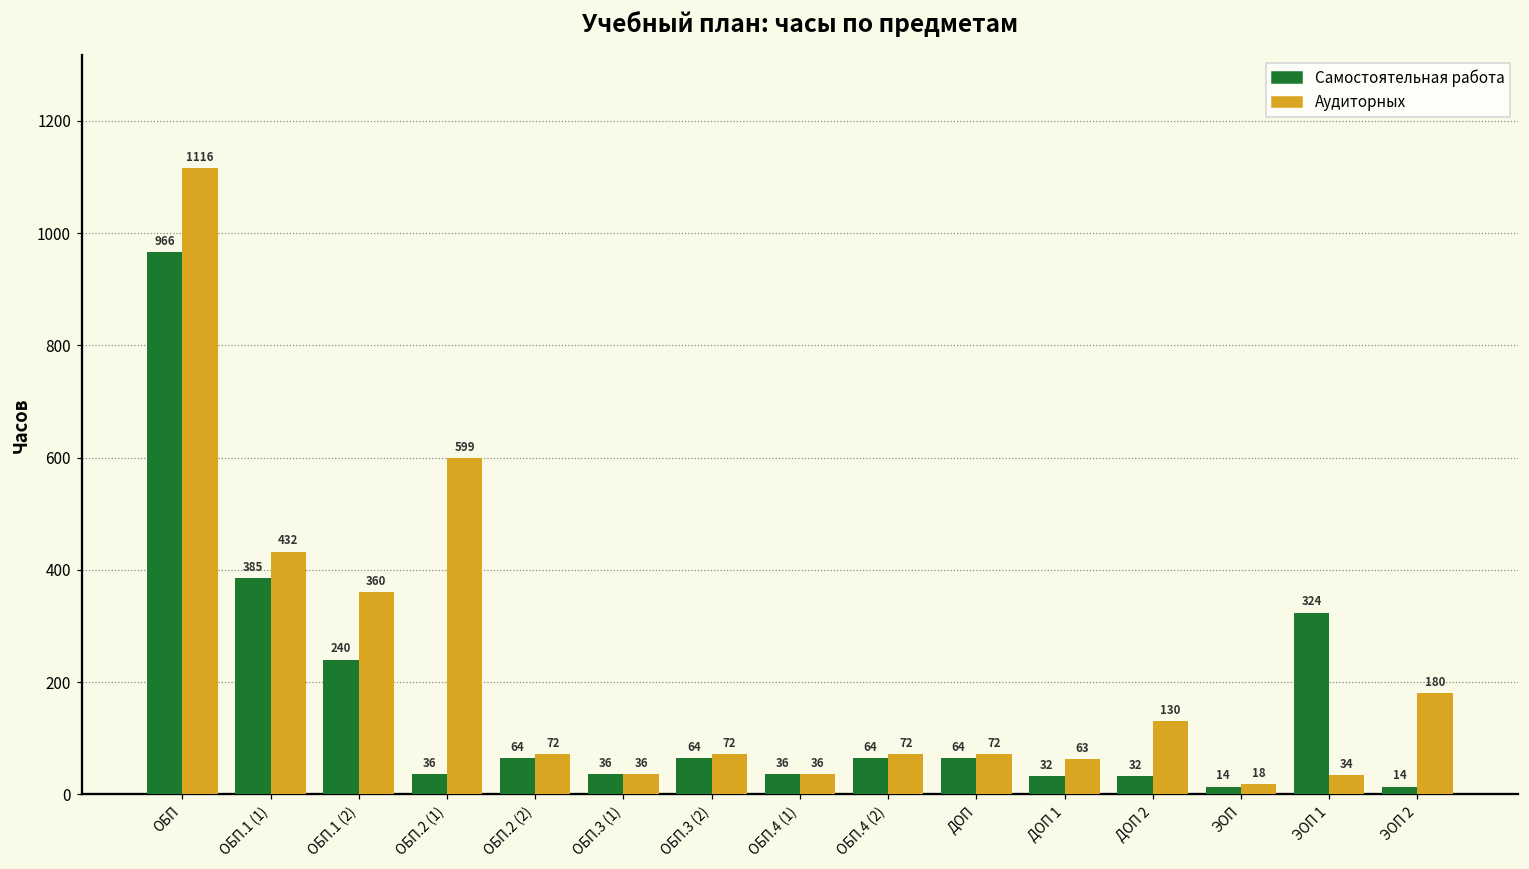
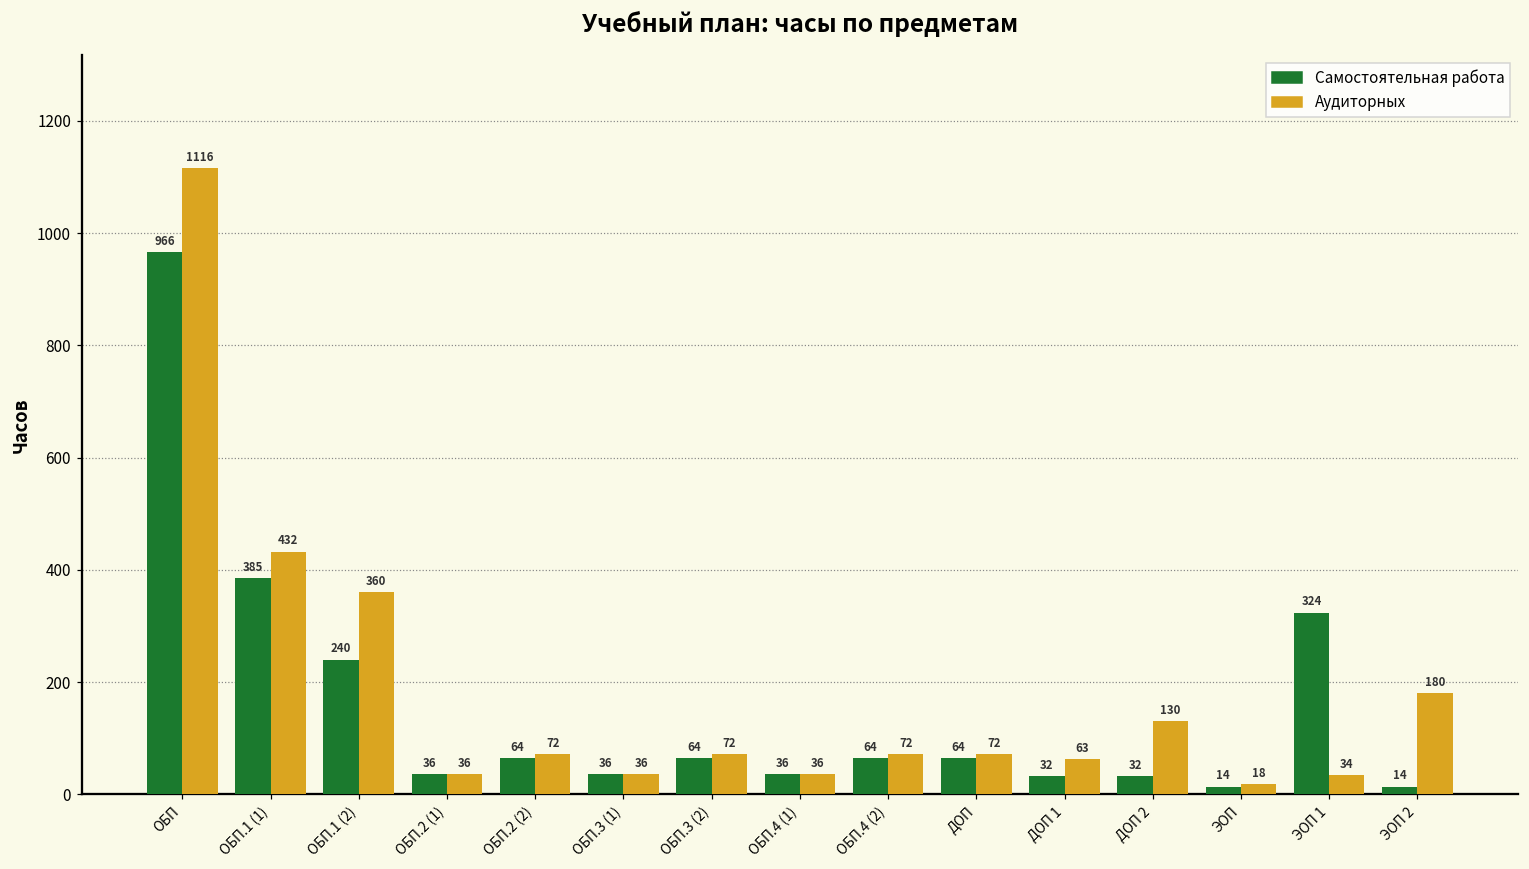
  {
    "Самостоятельная работа": {
      "ОБП": 966,
      "ОБП.1 (1)": 385,
      "ОБП.1 (2)": 240,
      "ОБП.2 (1)": 36,
      "ОБП.2 (2)": 64,
      "ОБП.3 (1)": 36,
      "ОБП.3 (2)": 64,
      "ОБП.4 (1)": 36,
      "ОБП.4 (2)": 64,
      "ДОП": 64,
      "ДОП 1": 32,
      "ДОП 2": 32,
      "ЭОП": 14,
      "ЭОП 1": 324,
      "ЭОП 2": 14
    },
    "Аудиторных": {
      "ОБП": 1116,
      "ОБП.1 (1)": 432,
      "ОБП.1 (2)": 360,
-     "ОБП.2 (1)": 599,
+     "ОБП.2 (1)": 36,
      "ОБП.2 (2)": 72,
      "ОБП.3 (1)": 36,
      "ОБП.3 (2)": 72,
      "ОБП.4 (1)": 36,
      "ОБП.4 (2)": 72,
      "ДОП": 72,
      "ДОП 1": 63,
      "ДОП 2": 130,
      "ЭОП": 18,
      "ЭОП 1": 34,
      "ЭОП 2": 180
    }
  }
